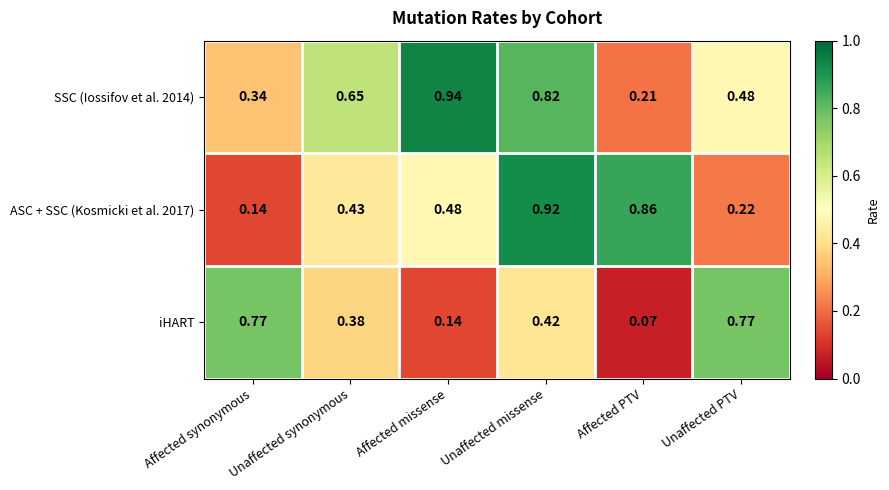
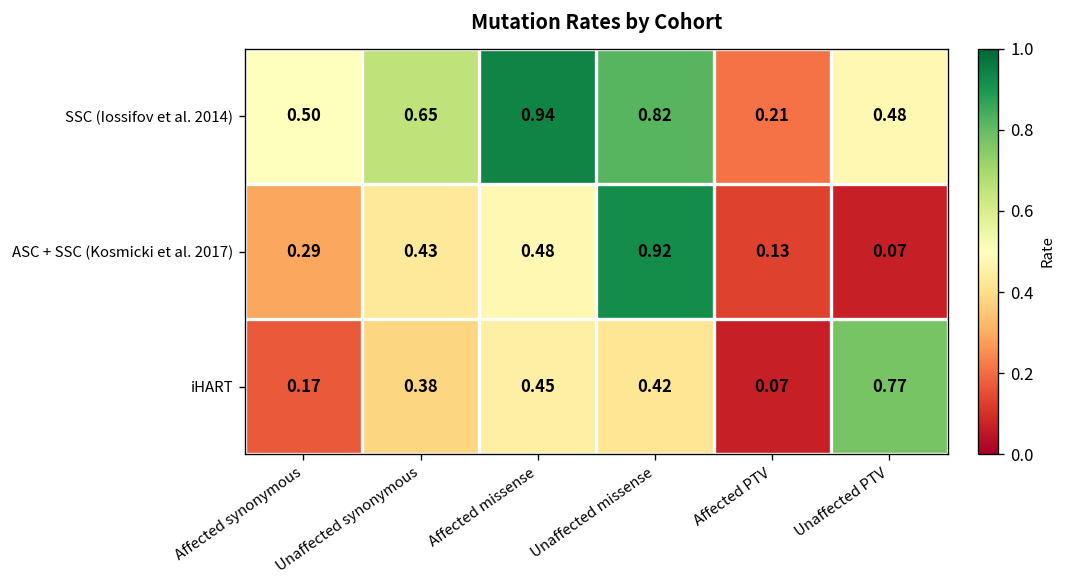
  {
    "SSC (Iossifov et al. 2014)": {
-     "Affected synonymous": 0.34,
+     "Affected synonymous": 0.50,
      "Unaffected synonymous": 0.65,
      "Affected missense": 0.94,
      "Unaffected missense": 0.82,
      "Affected PTV": 0.21,
      "Unaffected PTV": 0.48
    },
    "ASC + SSC (Kosmicki et al. 2017)": {
-     "Affected synonymous": 0.14,
+     "Affected synonymous": 0.29,
      "Unaffected synonymous": 0.43,
      "Affected missense": 0.48,
      "Unaffected missense": 0.92,
-     "Affected PTV": 0.86,
-     "Unaffected PTV": 0.22
+     "Affected PTV": 0.13,
+     "Unaffected PTV": 0.07
    },
    "iHART": {
-     "Affected synonymous": 0.77,
+     "Affected synonymous": 0.17,
      "Unaffected synonymous": 0.38,
-     "Affected missense": 0.14,
+     "Affected missense": 0.45,
      "Unaffected missense": 0.42,
      "Affected PTV": 0.07,
      "Unaffected PTV": 0.77
    }
  }
